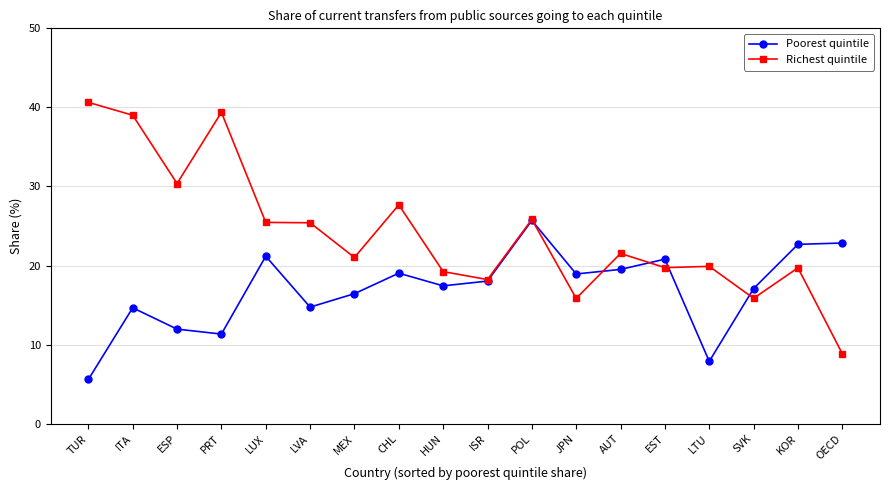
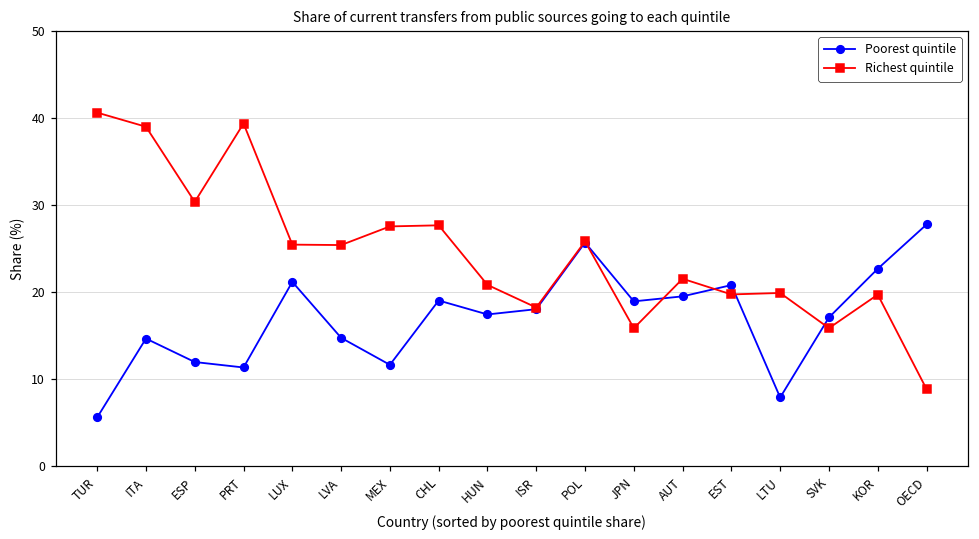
  {
    "Poorest quintile": {
      "TUR": 6,
      "ITA": 15,
      "ESP": 12,
      "PRT": 11,
      "LUX": 21,
      "LVA": 15,
-     "MEX": 16,
+     "MEX": 12,
      "CHL": 19,
      "HUN": 17,
      "JPN": 19,
      "AUT": 20,
      "EST": 21,
      "LTU": 8,
      "SVK": 17,
      "KOR": 23,
-     "OECD": 23
+     "OECD": 28
    },
    "Richest quintile": {
      "TUR": 41,
      "ITA": 39,
      "ESP": 30,
      "PRT": 39,
      "LUX": 25,
      "LVA": 25,
-     "MEX": 21,
+     "MEX": 28,
      "CHL": 28,
-     "HUN": 19,
+     "HUN": 21,
      "JPN": 16,
      "AUT": 22,
      "EST": 20,
      "LTU": 20,
      "SVK": 16,
      "KOR": 20,
      "OECD": 9
    }
  }
